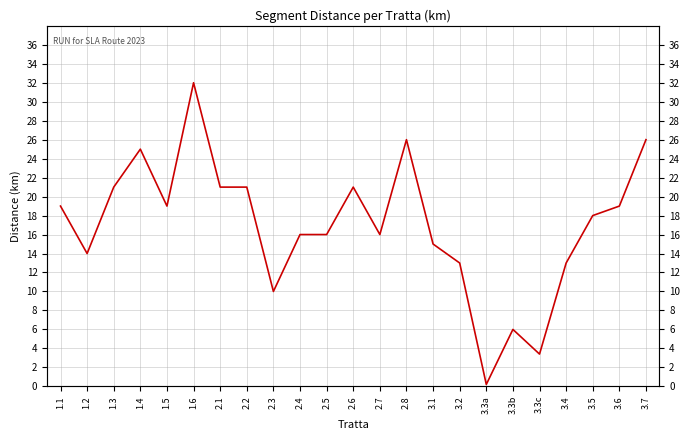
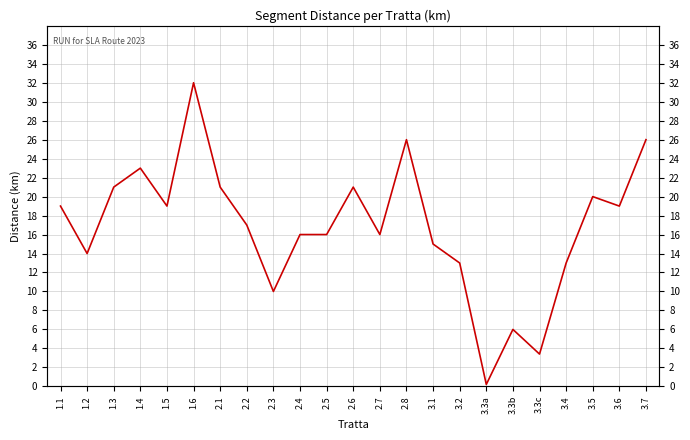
  {
    "1.1": 19,
    "1.2": 14,
    "1.3": 21,
-   "1.4": 25,
+   "1.4": 23,
    "1.5": 19,
    "1.6": 32,
    "2.1": 21,
-   "2.2": 21,
+   "2.2": 17,
    "2.3": 10,
    "2.4": 16,
    "2.5": 16,
    "2.6": 21,
    "2.7": 16,
    "2.8": 26,
    "3.1": 15,
    "3.2": 13,
    "3.3a": 0,
    "3.3b": 6,
    "3.3c": 3,
    "3.4": 13,
-   "3.5": 18,
+   "3.5": 20,
    "3.6": 19,
    "3.7": 26
  }
